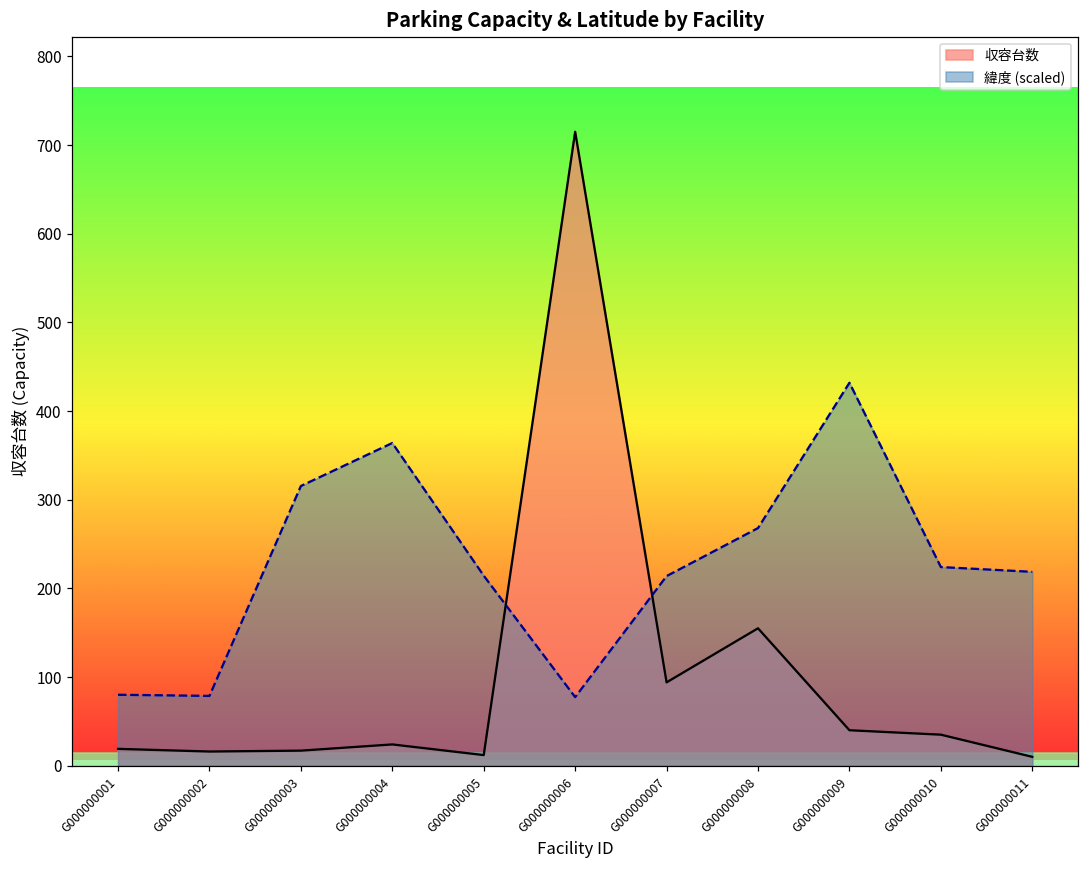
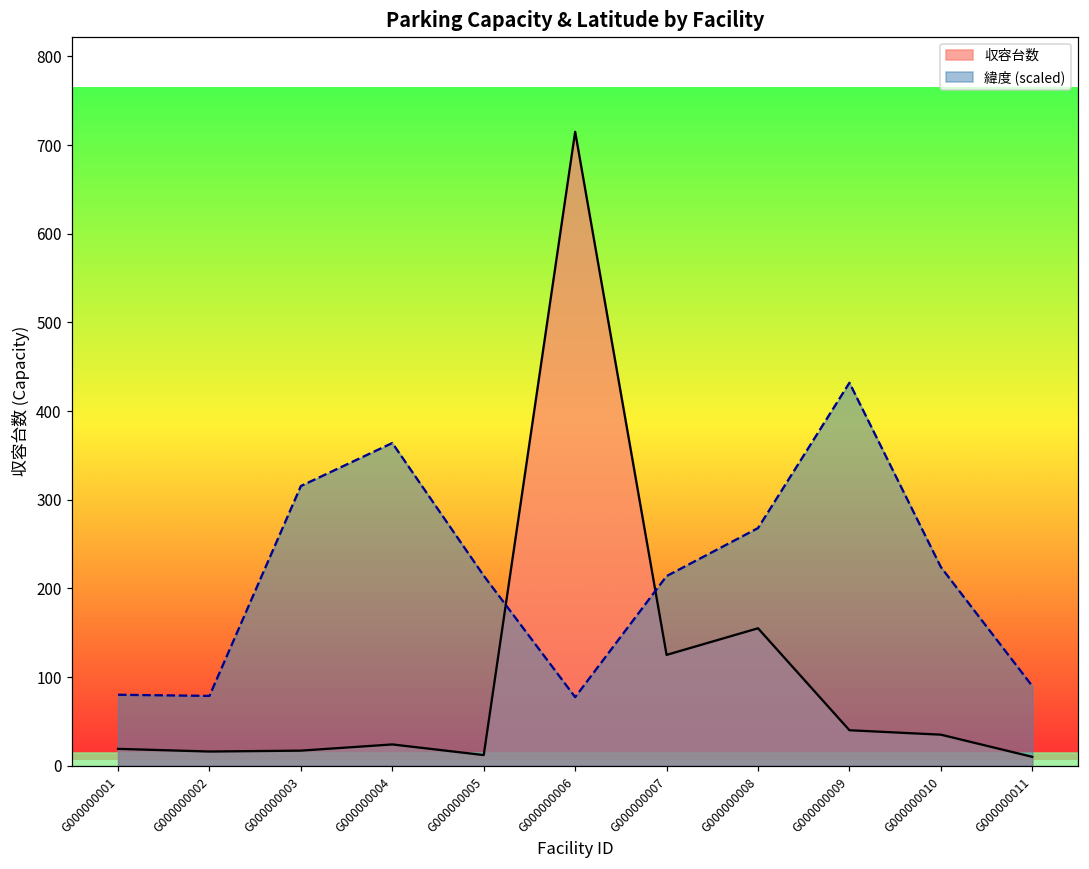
  {
    "収容台数": {
      "G000000001": 20,
      "G000000002": 20,
      "G000000003": 20,
      "G000000004": 20,
      "G000000006": 720,
-     "G000000007": 90,
+     "G000000007": 130,
      "G000000008": 160,
      "G000000009": 40,
      "G000000010": 40
    },
    "緯度 (scaled)": {
      "G000000001": 80,
      "G000000002": 80,
      "G000000003": 320,
      "G000000004": 360,
      "G000000005": 210,
      "G000000006": 80,
      "G000000007": 210,
      "G000000008": 270,
      "G000000009": 430,
      "G000000010": 220,
-     "G000000011": 220
+     "G000000011": 90
    }
  }
